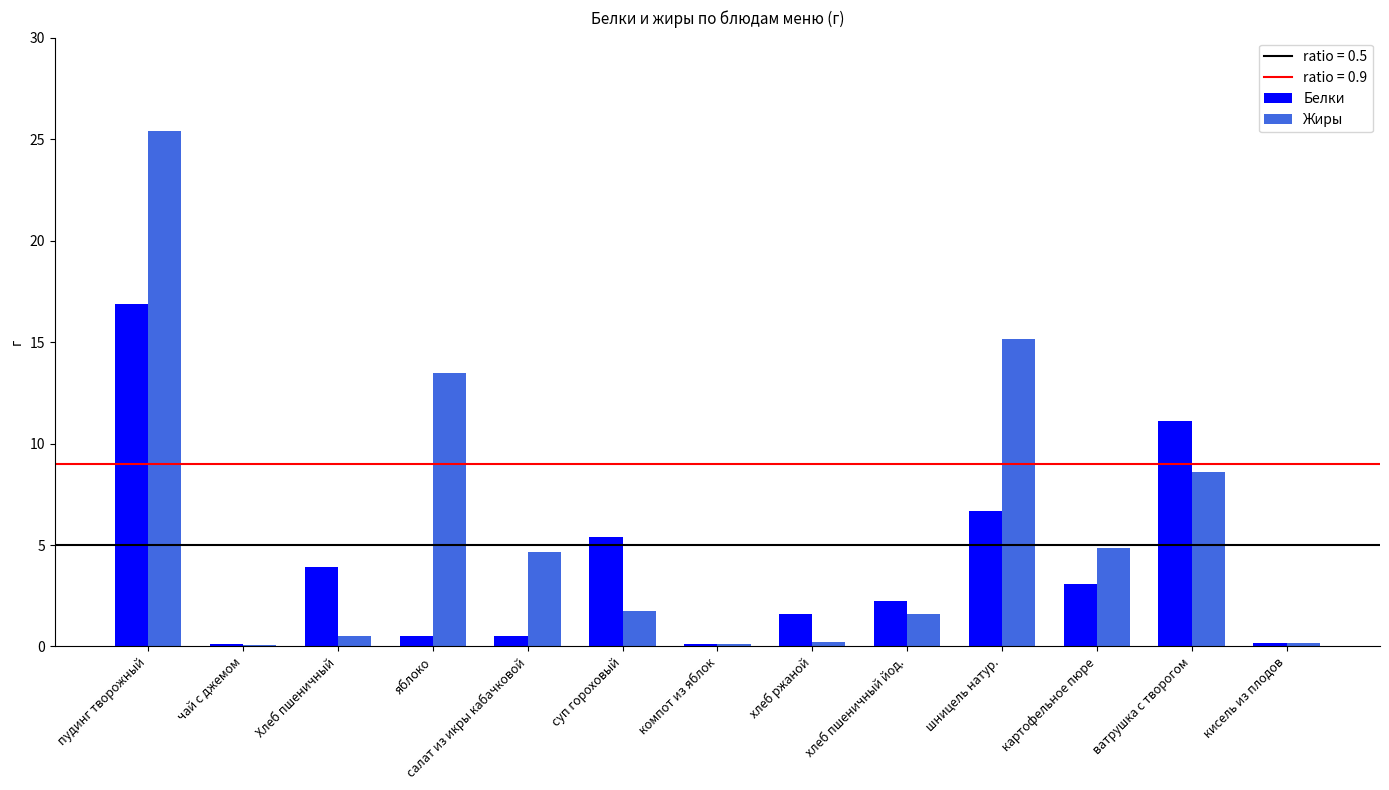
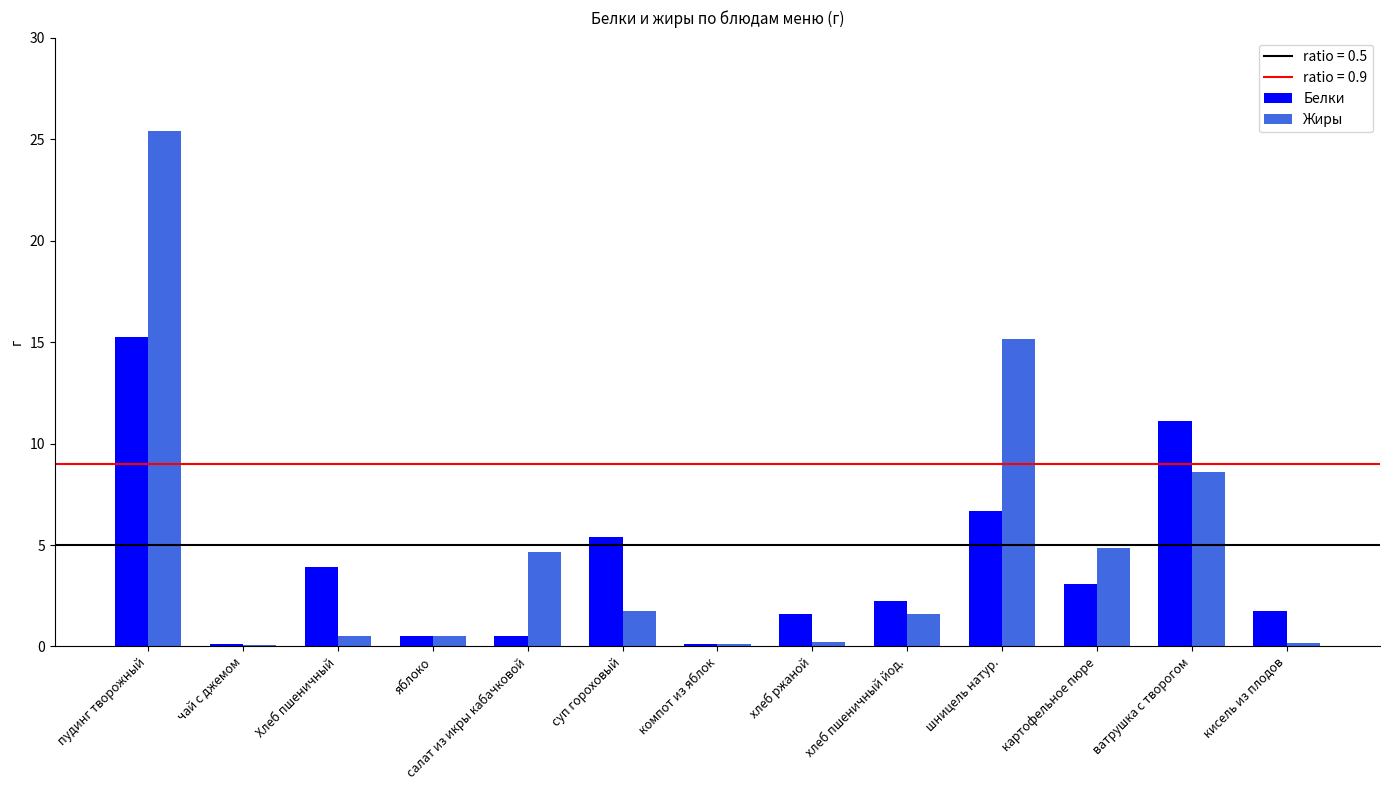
  {
    "Белки": {
-     "пудинг творожный": 16.9,
+     "пудинг творожный": 15.3,
      "чай с джемом": 0.1,
      "Хлеб пшеничный": 3.9,
      "яблоко": 0.5,
      "салат из икры кабачковой": 0.5,
      "суп гороховый": 5.4,
      "хлеб ржаной": 1.6,
      "хлеб пшеничный йод.": 2.2,
      "шницель натур.": 6.7,
      "картофельное пюре": 3.1,
      "ватрушка с творогом": 11.1,
-     "кисель из плодов": 0.2
+     "кисель из плодов": 1.8
    },
    "Жиры": {
      "пудинг творожный": 25.4,
      "Хлеб пшеничный": 0.5,
-     "яблоко": 13.5,
+     "яблоко": 0.5,
      "салат из икры кабачковой": 4.6,
      "суп гороховый": 1.7,
      "хлеб ржаной": 0.2,
      "хлеб пшеничный йод.": 1.6,
      "шницель натур.": 15.1,
      "картофельное пюре": 4.8,
      "ватрушка с творогом": 8.6,
      "кисель из плодов": 0.2
    }
  }
